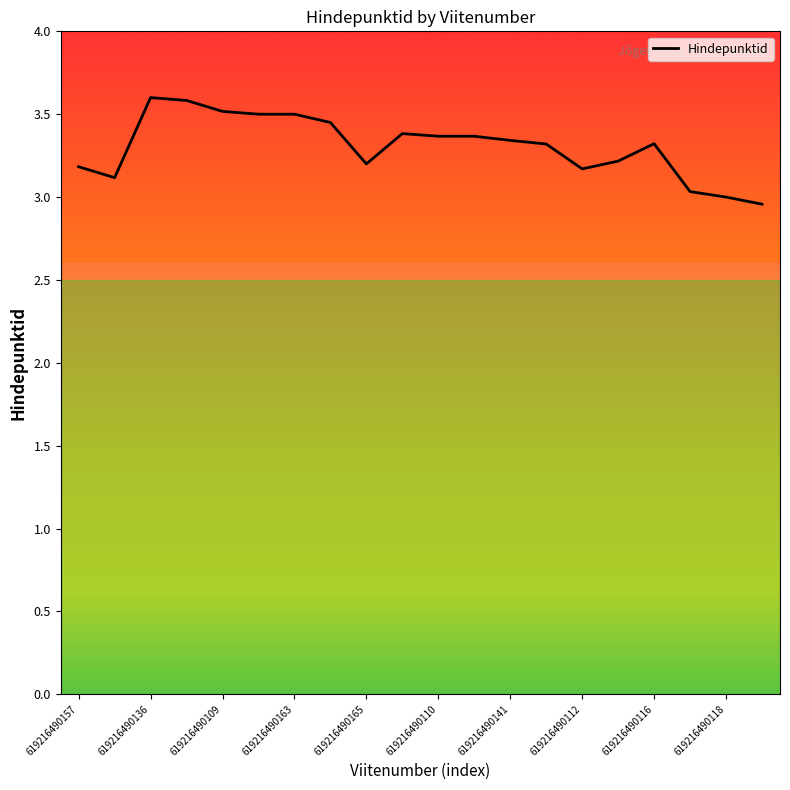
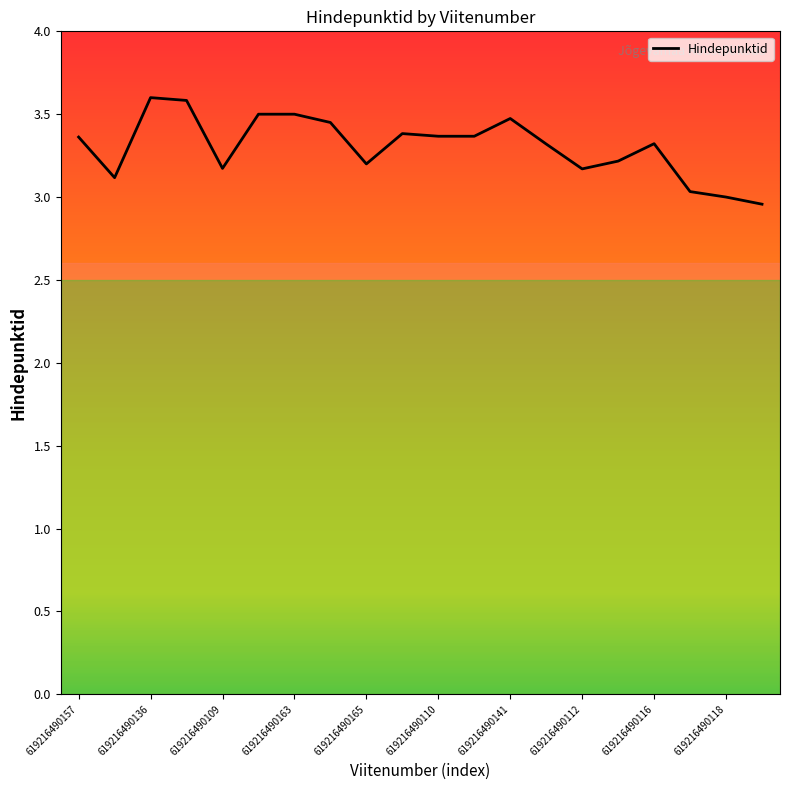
  {
-   "619216490157": 3.18,
+   "619216490157": 3.36,
    "619216490136": 3.60,
-   "619216490109": 3.52,
+   "619216490109": 3.17,
    "619216490163": 3.50,
    "619216490165": 3.20,
    "619216490110": 3.37,
-   "619216490141": 3.34,
+   "619216490141": 3.47,
    "619216490112": 3.17,
    "619216490116": 3.32,
    "619216490118": 3.00
  }
